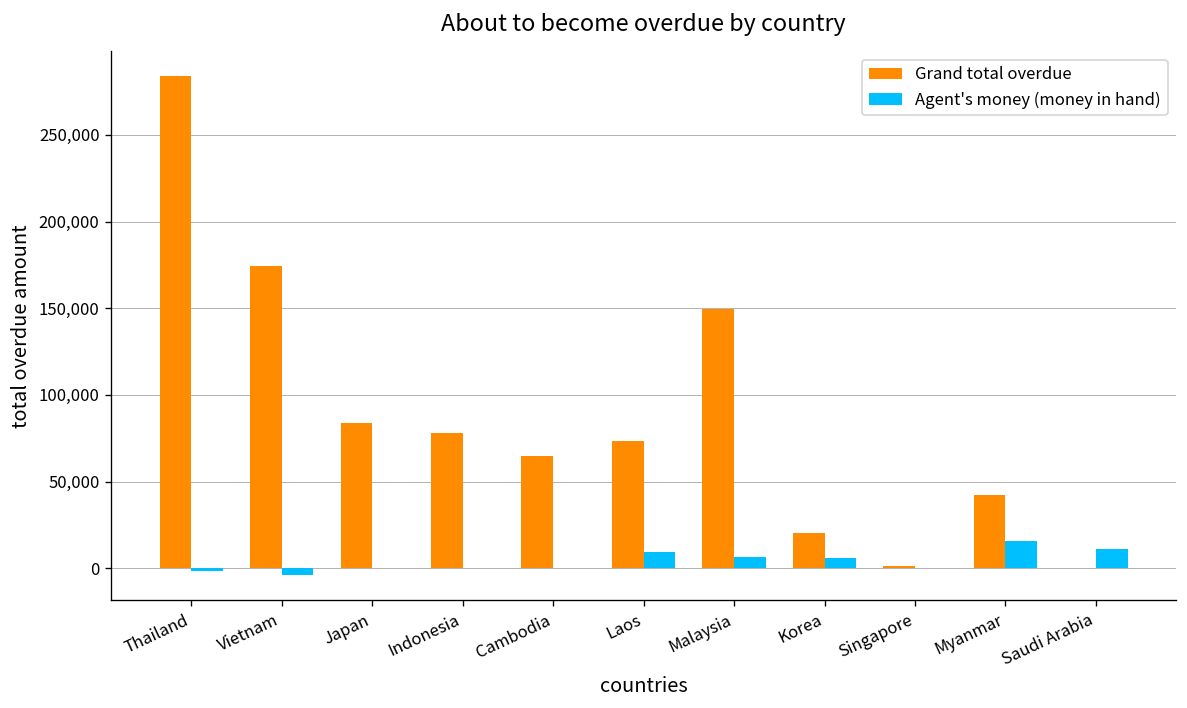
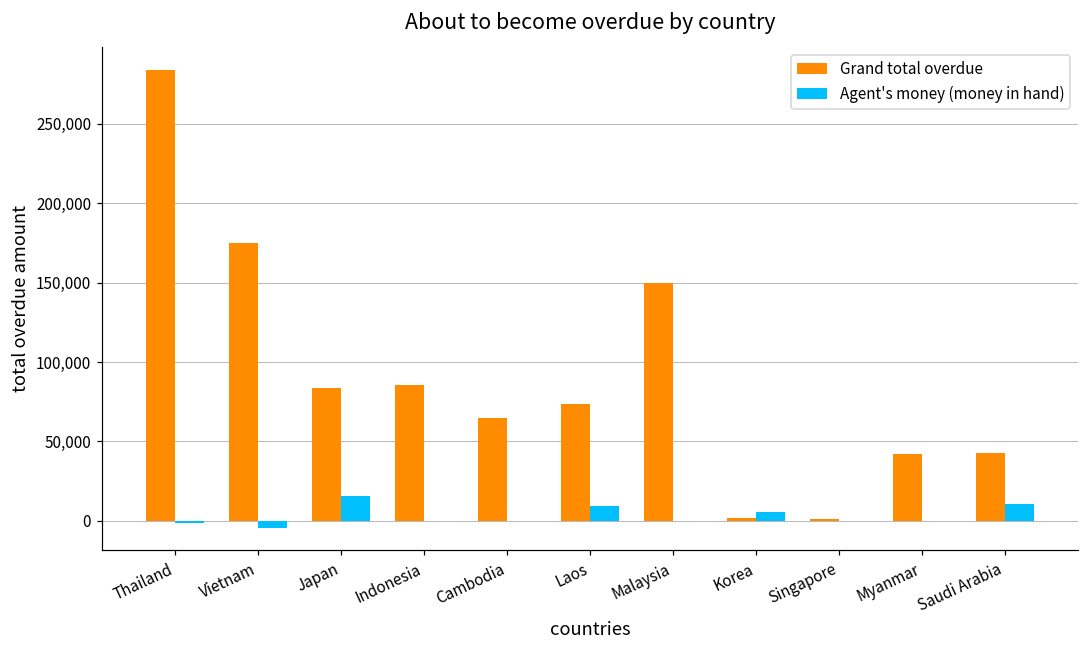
  {
    "Grand total overdue": {
      "Thailand": "284,000",
      "Vietnam": "175,000",
      "Japan": "84,000",
-     "Indonesia": "78,000",
+     "Indonesia": "85,000",
      "Cambodia": "65,000",
      "Laos": "73,000",
      "Malaysia": "150,000",
-     "Korea": "20,000",
+     "Korea": "2,000",
      "Myanmar": "42,000",
-     "Saudi Arabia": "0"
+     "Saudi Arabia": "43,000"
    },
    "Agent's money (money in hand)": {
      "Vietnam": "-4,000",
-     "Japan": "0",
+     "Japan": "15,000",
      "Indonesia": "0",
      "Cambodia": "0",
      "Laos": "10,000",
-     "Malaysia": "6,000",
+     "Malaysia": "0",
      "Korea": "6,000",
-     "Myanmar": "16,000",
+     "Myanmar": "0",
      "Saudi Arabia": "11,000"
    }
  }
